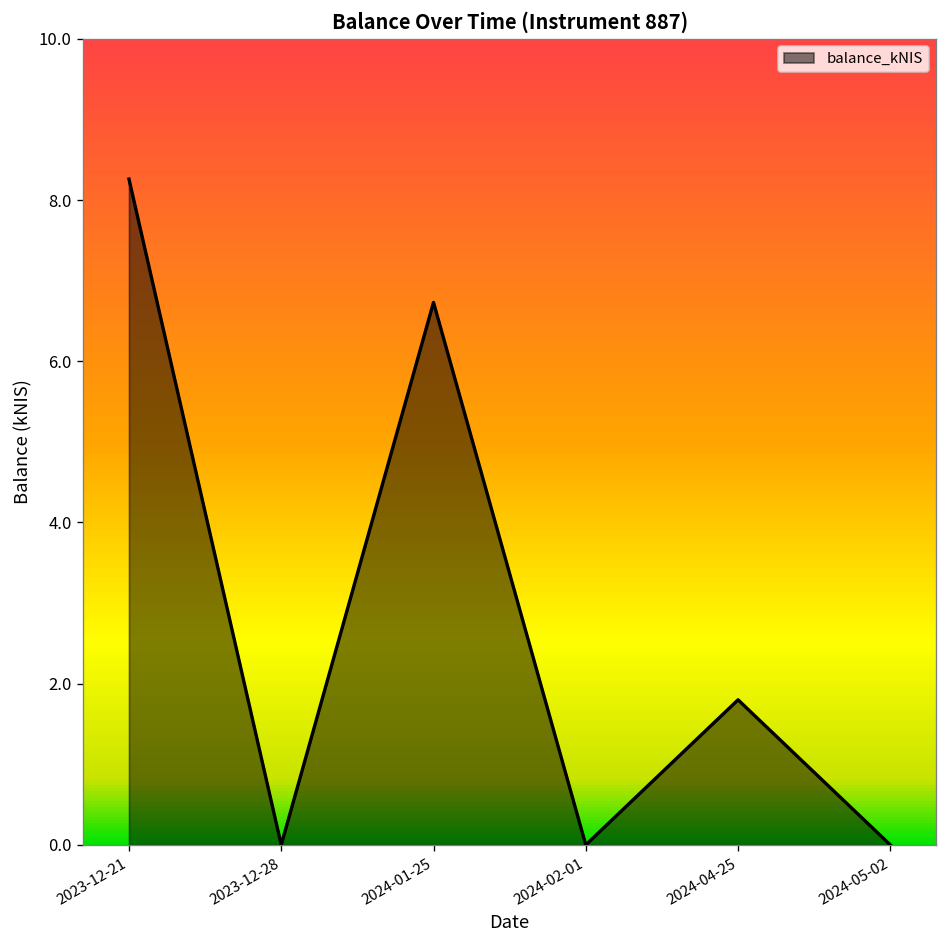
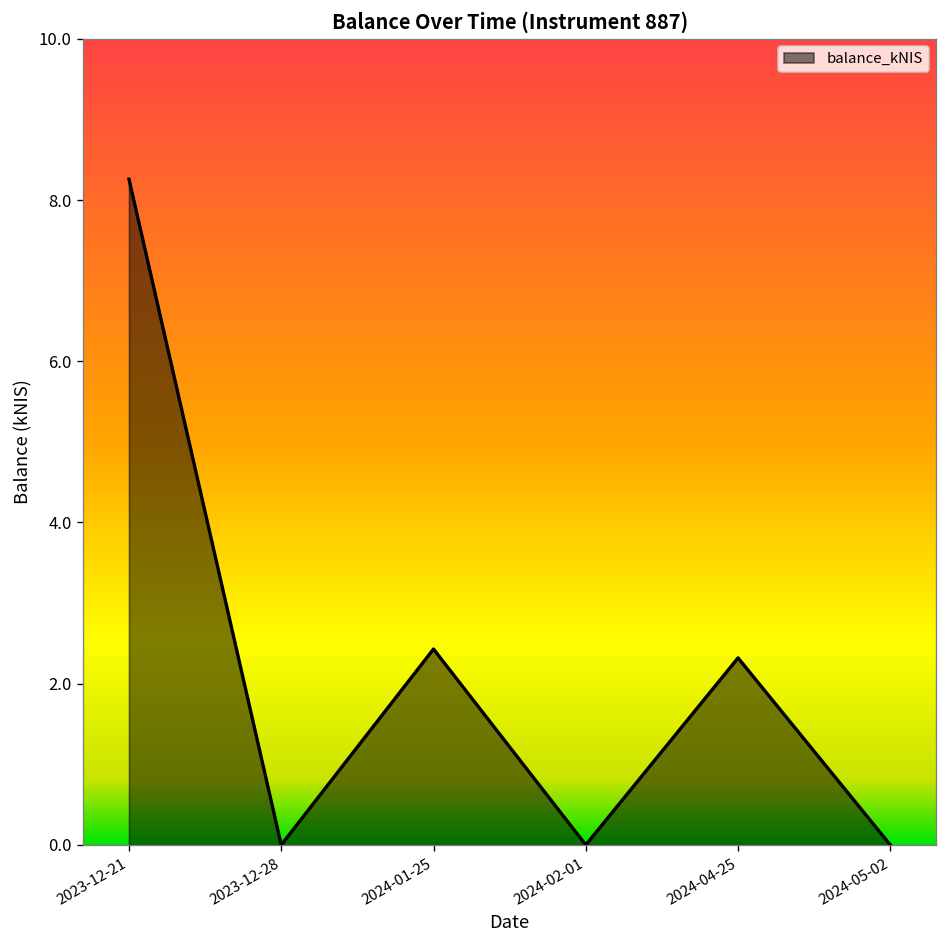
  {
    "2023-12-21": 8.3,
    "2023-12-28": 0.0,
-   "2024-01-25": 6.7,
+   "2024-01-25": 2.4,
    "2024-02-01": 0.0,
-   "2024-04-25": 1.8,
+   "2024-04-25": 2.3,
    "2024-05-02": 0.0
  }
